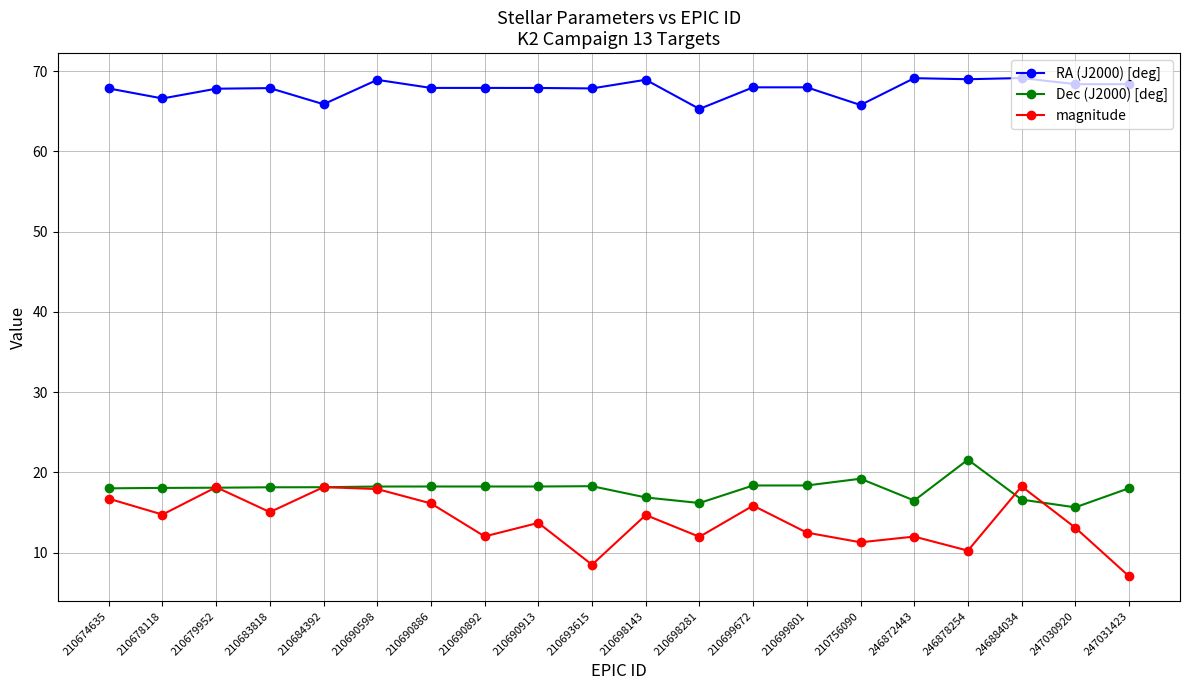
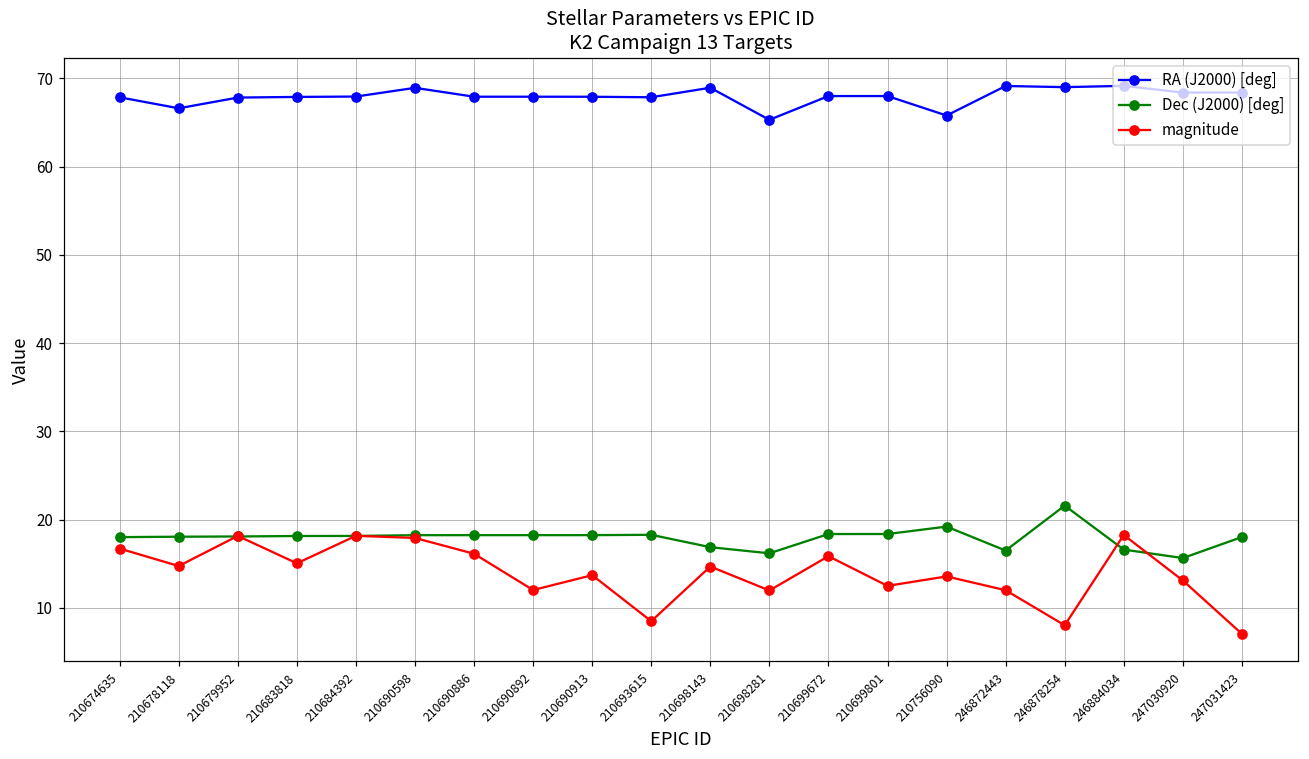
  {
    "RA (J2000) [deg]": {
      "210674635": 68,
      "210678118": 67,
      "210679952": 68,
      "210683818": 68,
-     "210684392": 66,
+     "210684392": 68,
      "210690598": 69,
      "210690886": 68,
      "210690892": 68,
      "210690913": 68,
      "210693615": 68,
      "210698143": 69,
      "210698281": 65,
      "210699672": 68,
      "210699801": 68,
      "210756090": 66,
      "246872443": 69,
      "246878254": 69
    },
    "Dec (J2000) [deg]": {
      "210674635": 18,
      "210678118": 18,
      "210683818": 18,
      "210690598": 18,
      "210690886": 18,
      "210690892": 18,
      "210690913": 18,
      "210693615": 18,
      "210698143": 17,
      "210698281": 16,
      "210699672": 18,
      "210699801": 18,
      "210756090": 19,
      "246872443": 16,
      "246878254": 22,
      "246884034": 17,
      "247030920": 16,
      "247031423": 18
    },
    "magnitude": {
      "210674635": 17,
      "210678118": 15,
      "210683818": 15,
      "210690598": 18,
      "210690886": 16,
      "210690892": 12,
      "210690913": 14,
      "210693615": 8,
      "210698143": 15,
      "210698281": 12,
      "210699672": 16,
      "210699801": 12,
-     "210756090": 11,
+     "210756090": 14,
      "246872443": 12,
-     "246878254": 10,
+     "246878254": 8,
      "246884034": 18,
      "247030920": 13,
      "247031423": 7
    }
  }
